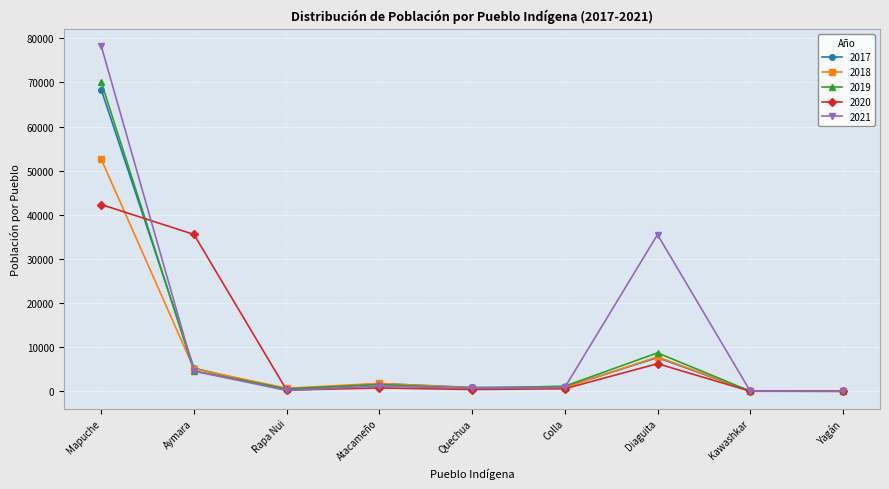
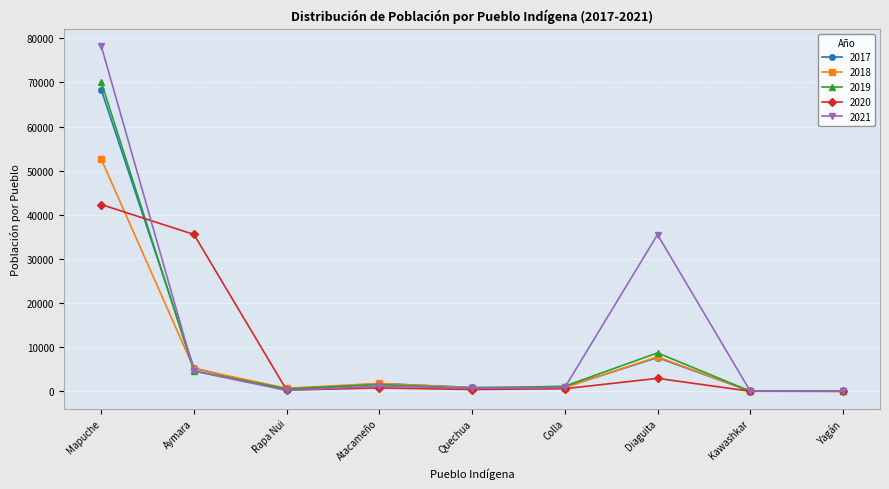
  {
    "2017": {
      "Mapuche": 68000
    },
    "2018": {
      "Mapuche": 53000
    },
    "2019": {
      "Mapuche": 70000,
      "Diaguita": 9000
    },
    "2020": {
      "Mapuche": 42000,
      "Aymara": 36000,
-     "Diaguita": 6000
+     "Diaguita": 3000
    },
    "2021": {
      "Mapuche": 78000,
      "Diaguita": 36000
    }
  }
